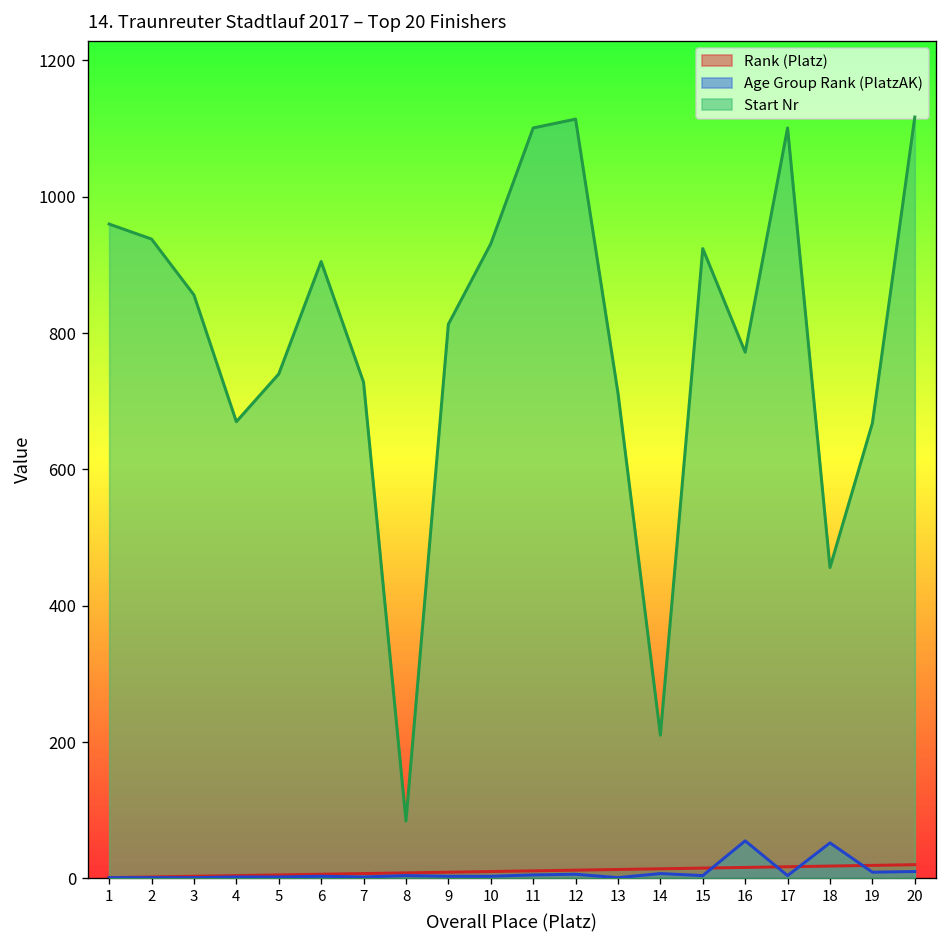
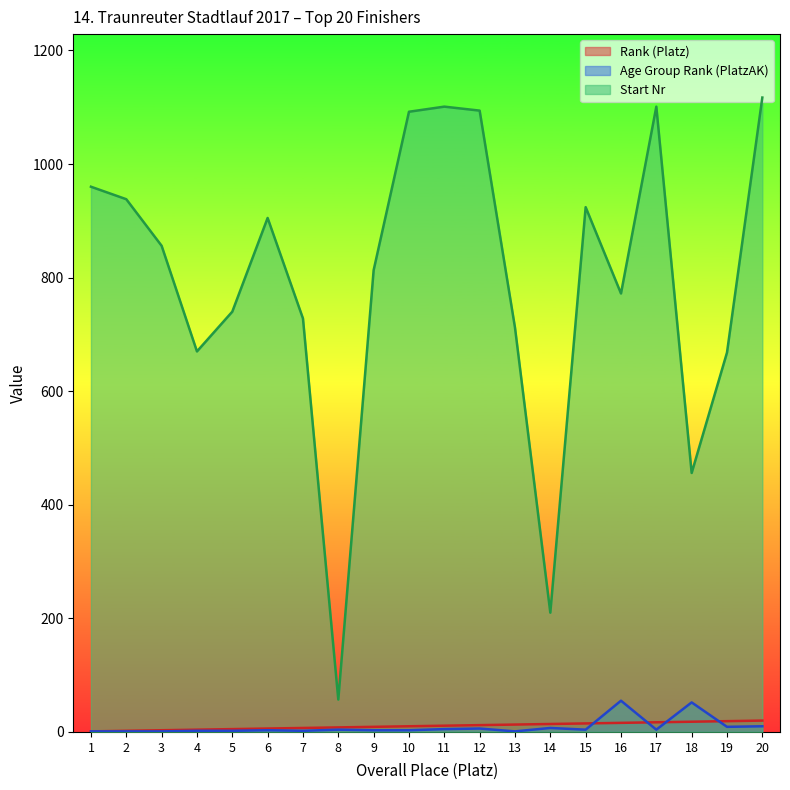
  {
    "Rank (Platz)": {
      "7": 10,
      "9": 10,
      "10": 10,
      "11": 10,
      "12": 10,
      "13": 10,
      "14": 10,
      "15": 20,
      "16": 20,
      "17": 20,
      "18": 20,
      "19": 20,
      "20": 20
    },
    "Age Group Rank (PlatzAK)": {
      "7": 0,
      "9": 0,
      "10": 0,
      "11": 10,
      "12": 10,
      "13": 0,
      "14": 10,
      "15": 0,
      "16": 60,
      "17": 0,
      "18": 50,
      "19": 10,
      "20": 10
    },
    "Start Nr": {
      "1": 960,
      "2": 940,
      "3": 860,
      "4": 670,
      "5": 740,
      "6": 910,
      "7": 730,
-     "8": 80,
+     "8": 60,
      "9": 810,
-     "10": 930,
+     "10": 1090,
      "11": 1100,
-     "12": 1110,
+     "12": 1090,
      "13": 710,
      "14": 210,
      "15": 920,
      "16": 770,
      "17": 1100,
      "18": 460,
      "19": 670
    }
  }
